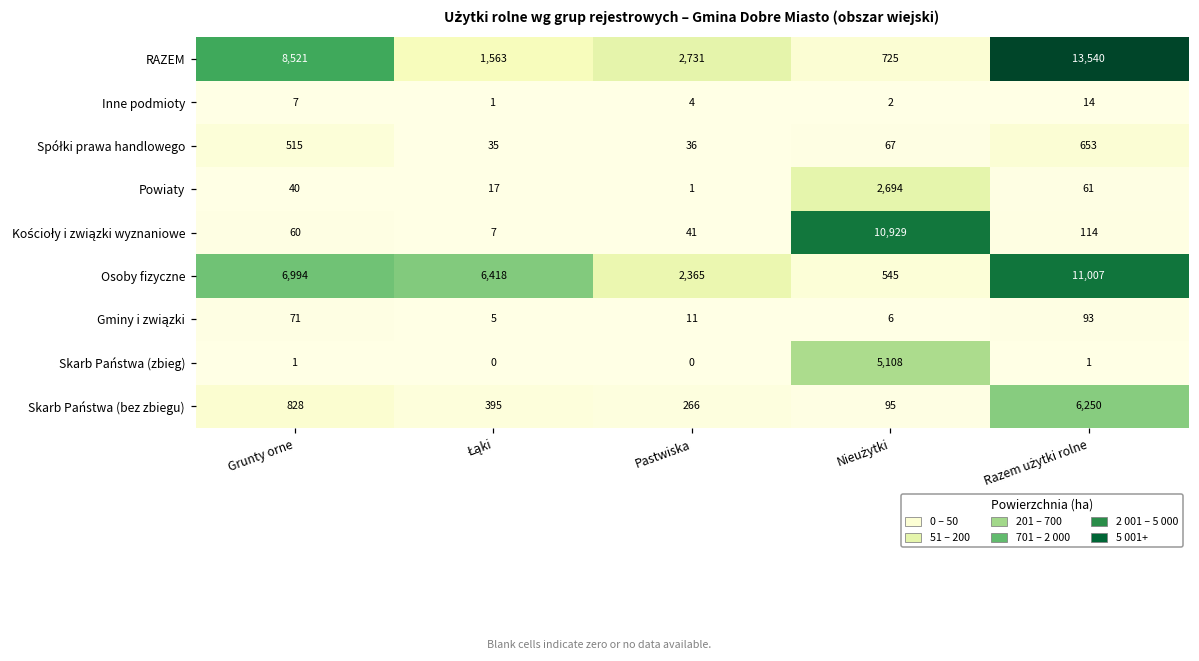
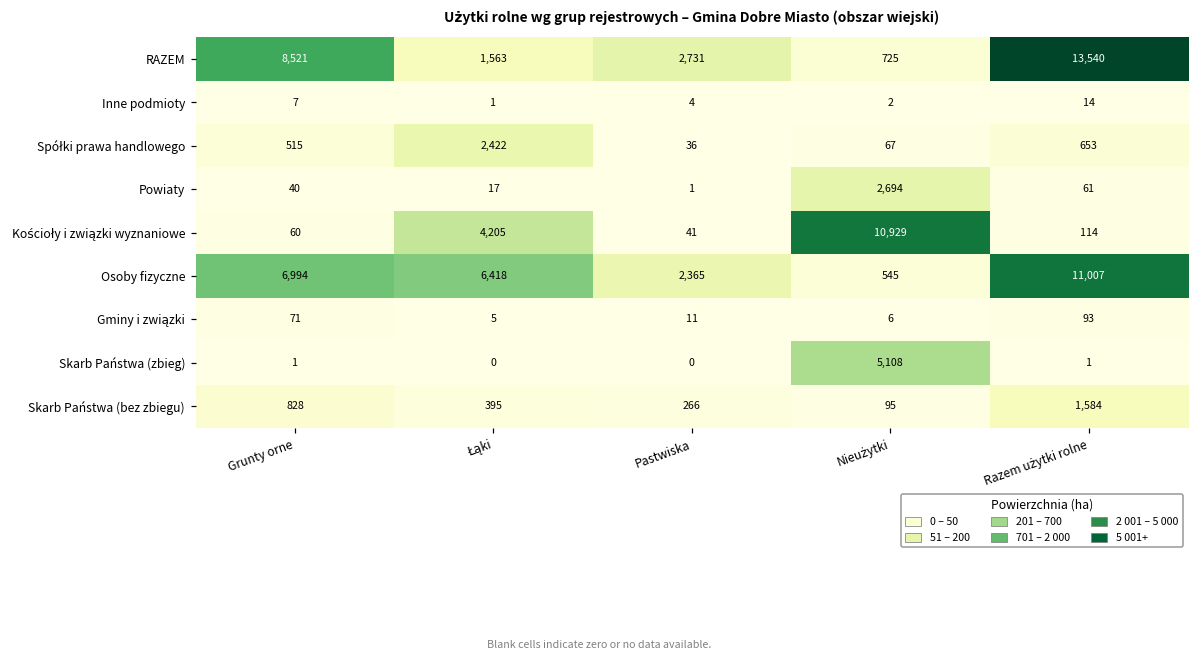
  {
    "RAZEM": {
      "Grunty orne": "8,521",
      "Łąki": "1,563",
      "Pastwiska": "2,731",
      "Nieużytki": "725",
      "Razem użytki rolne": "13,540"
    },
    "Inne podmioty": {
      "Grunty orne": "7",
      "Łąki": "1",
      "Pastwiska": "4",
      "Nieużytki": "2",
      "Razem użytki rolne": "14"
    },
    "Spółki prawa handlowego": {
      "Grunty orne": "515",
-     "Łąki": "35",
+     "Łąki": "2,422",
      "Pastwiska": "36",
      "Nieużytki": "67",
      "Razem użytki rolne": "653"
    },
    "Powiaty": {
      "Grunty orne": "40",
      "Łąki": "17",
      "Pastwiska": "1",
      "Nieużytki": "2,694",
      "Razem użytki rolne": "61"
    },
    "Kościoły i związki wyznaniowe": {
      "Grunty orne": "60",
-     "Łąki": "7",
+     "Łąki": "4,205",
      "Pastwiska": "41",
      "Nieużytki": "10,929",
      "Razem użytki rolne": "114"
    },
    "Osoby fizyczne": {
      "Grunty orne": "6,994",
      "Łąki": "6,418",
      "Pastwiska": "2,365",
      "Nieużytki": "545",
      "Razem użytki rolne": "11,007"
    },
    "Gminy i związki": {
      "Grunty orne": "71",
      "Łąki": "5",
      "Pastwiska": "11",
      "Nieużytki": "6",
      "Razem użytki rolne": "93"
    },
    "Skarb Państwa (zbieg)": {
      "Grunty orne": "1",
      "Łąki": "0",
      "Pastwiska": "0",
      "Nieużytki": "5,108",
      "Razem użytki rolne": "1"
    },
    "Skarb Państwa (bez zbiegu)": {
      "Grunty orne": "828",
      "Łąki": "395",
      "Pastwiska": "266",
      "Nieużytki": "95",
-     "Razem użytki rolne": "6,250"
+     "Razem użytki rolne": "1,584"
    }
  }
